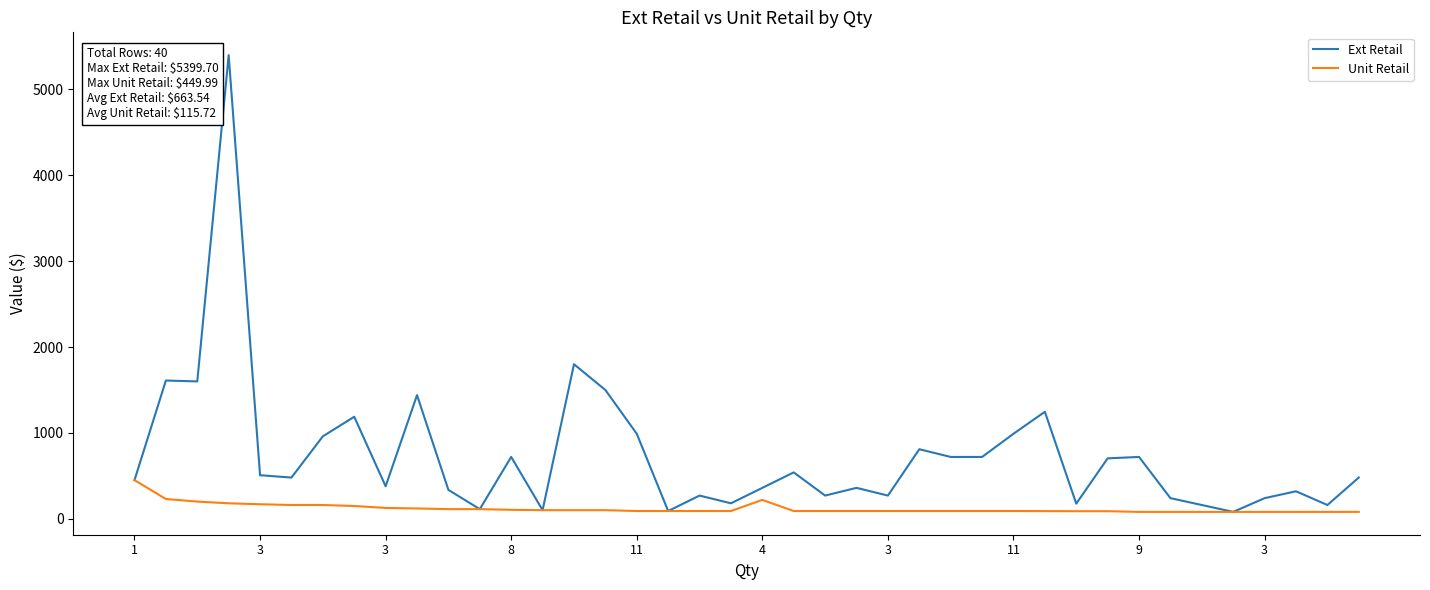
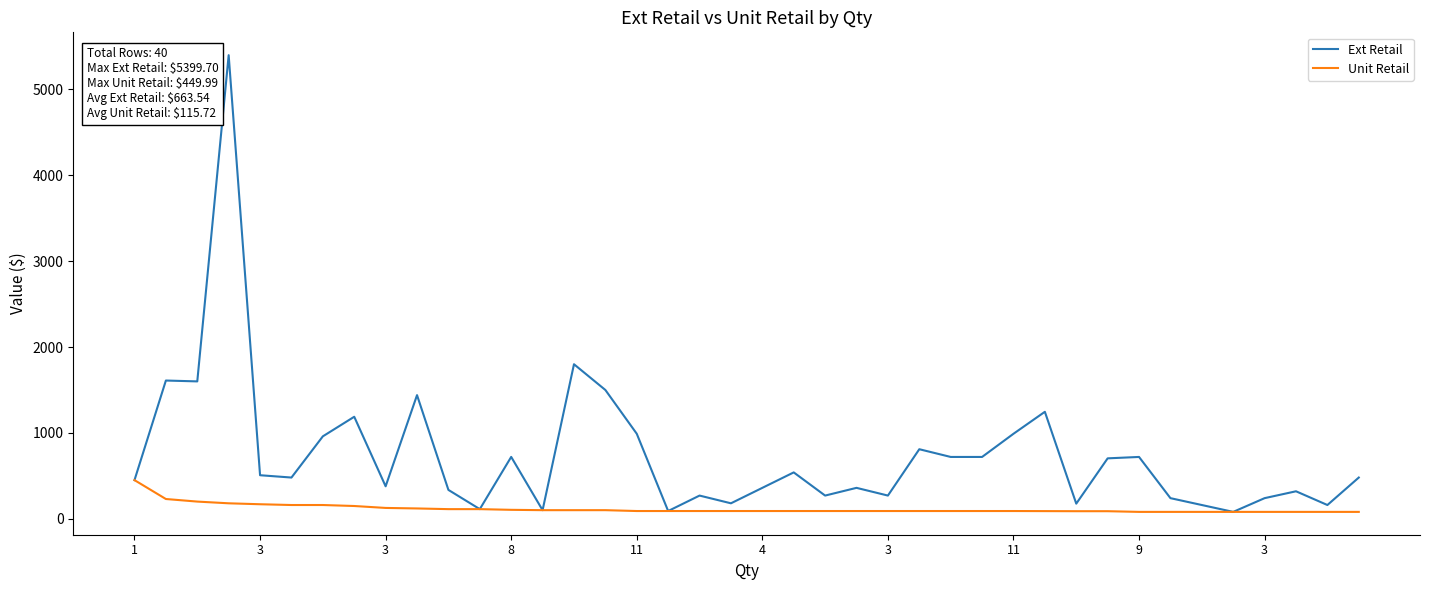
  {
    "Ext Retail": {
      "8": 700,
      "4": 400
    },
    "Unit Retail": {
      "8": 100,
-     "4": 200
+     "4": 100
    }
  }
